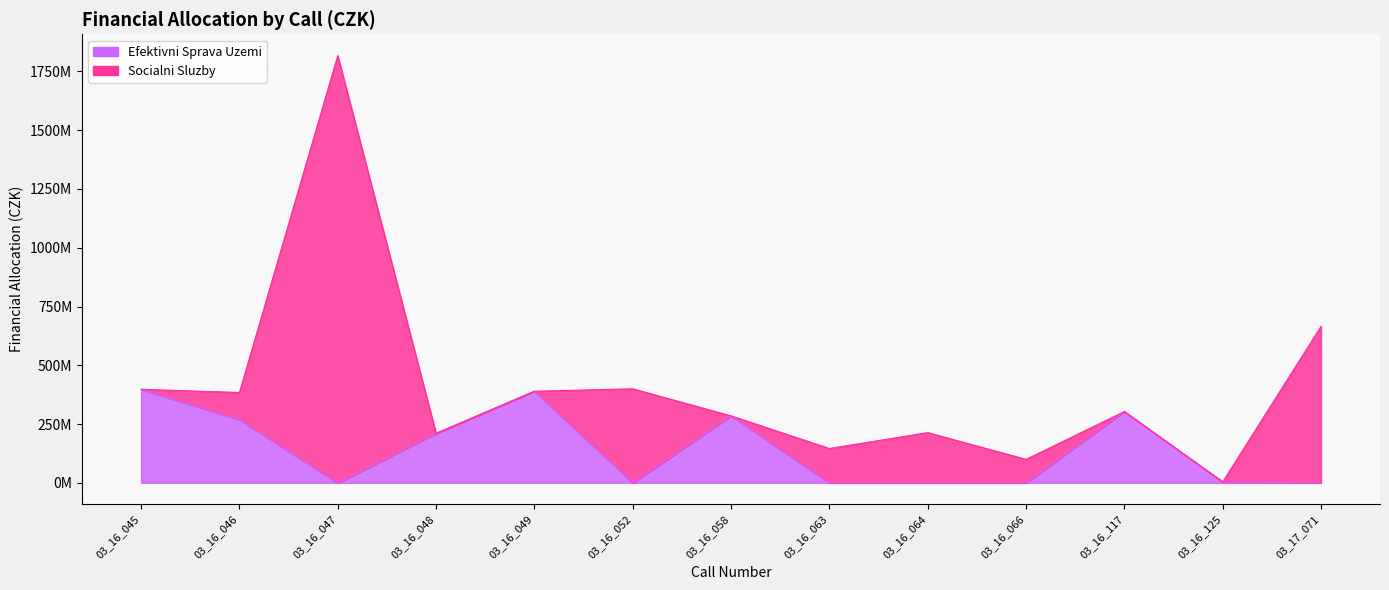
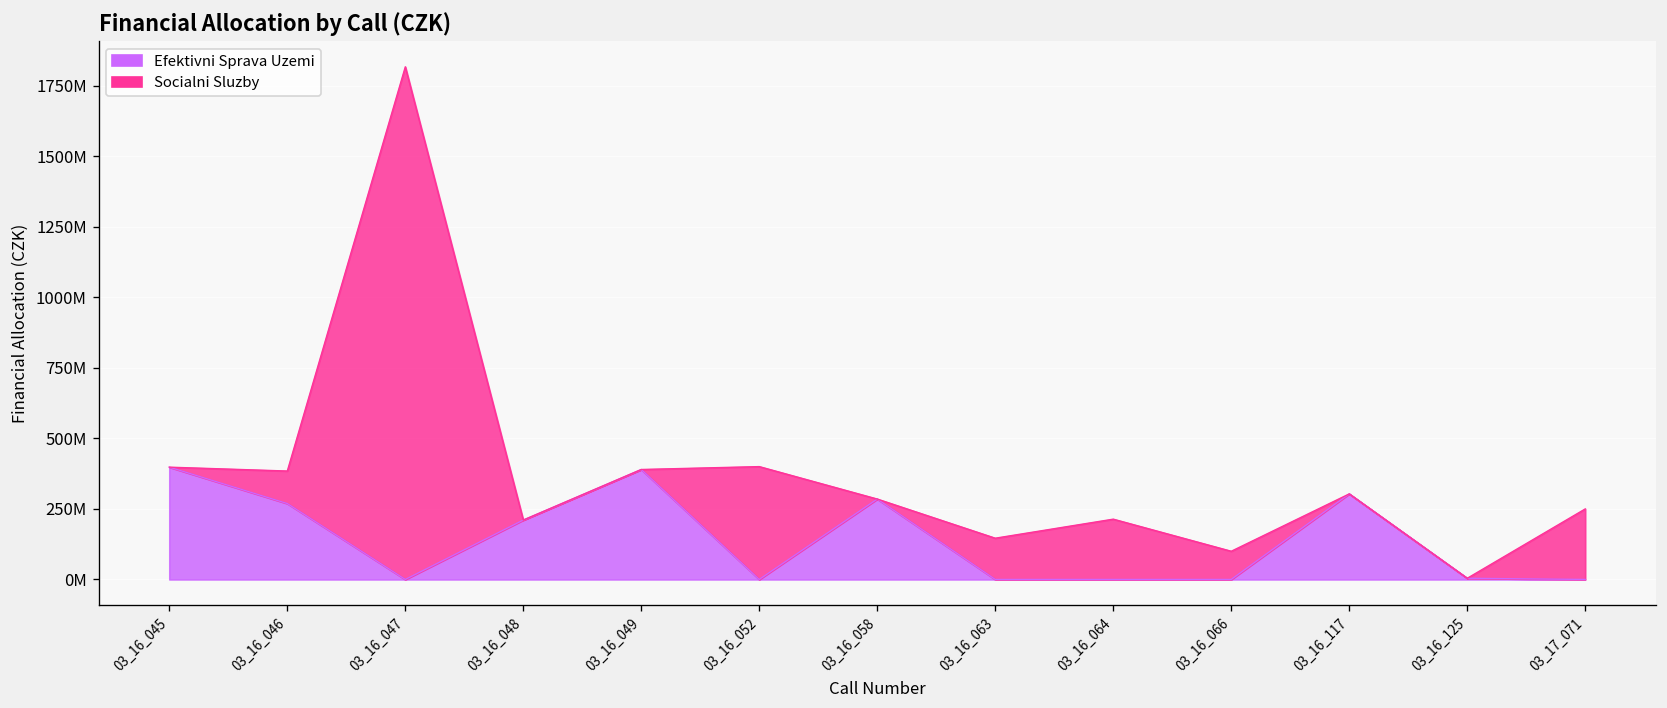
  {
    "Efektivni Sprava Uzemi": {
      "03_16_046": 270000000,
      "03_16_047": 0,
      "03_16_052": 0,
      "03_16_063": 0,
      "03_16_064": 0,
      "03_16_066": 0,
      "03_17_071": 0
    },
    "Socialni Sluzby": {
      "03_16_046": 120000000,
      "03_16_047": 1820000000,
      "03_16_052": 400000000,
      "03_16_063": 150000000,
      "03_16_064": 210000000,
      "03_16_066": 100000000,
-     "03_17_071": 670000000
+     "03_17_071": 250000000
    }
  }
